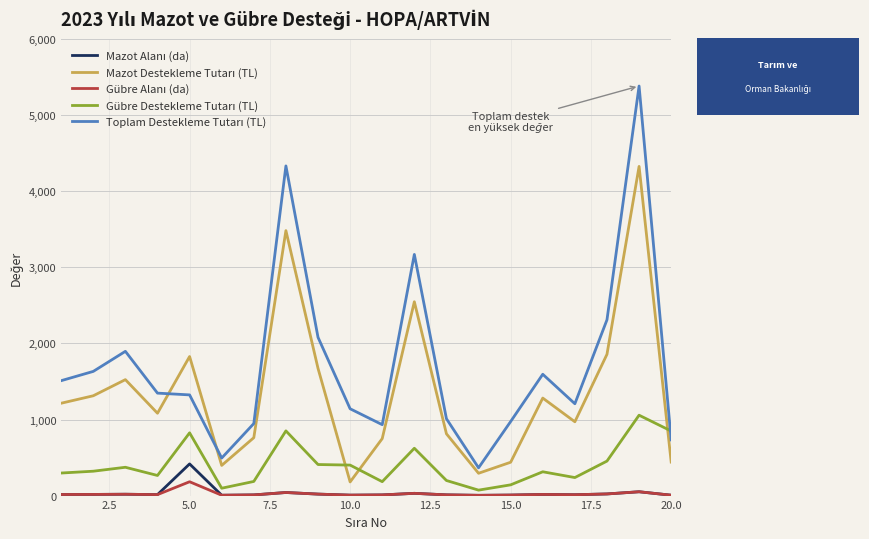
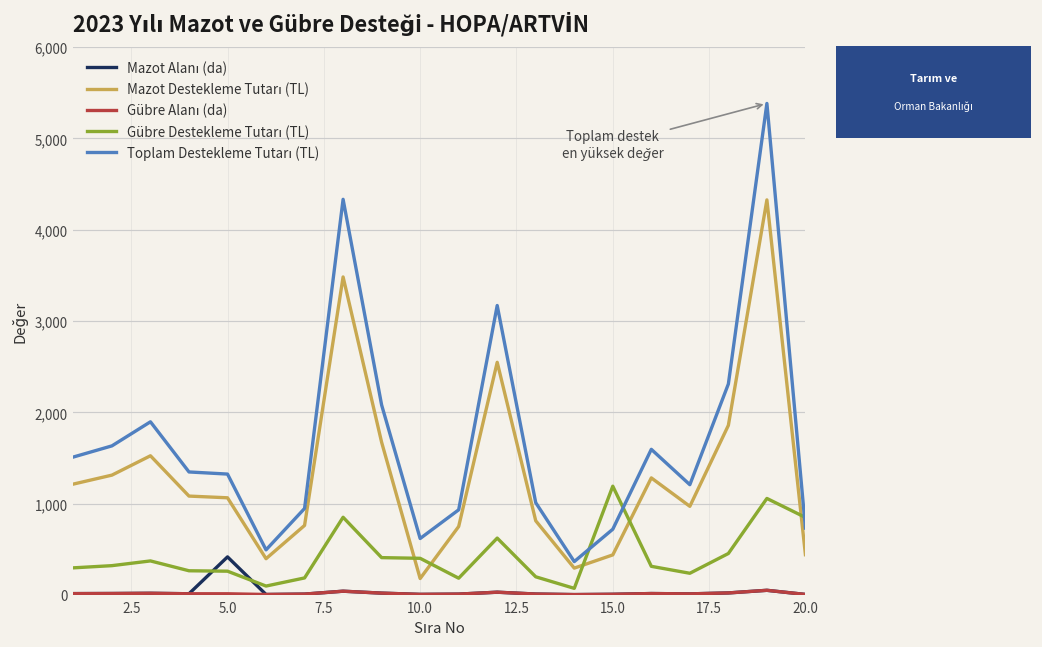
  {
    "Mazot Alanı (da)": {
      "5.0": "400"
    },
    "Mazot Destekleme Tutarı (TL)": {
-     "5.0": "1,800",
+     "5.0": "1,100",
      "10.0": "200",
      "15.0": "400",
      "20.0": "400"
    },
    "Gübre Alanı (da)": {
-     "5.0": "200"
+     "5.0": "0"
    },
    "Gübre Destekleme Tutarı (TL)": {
-     "5.0": "800",
+     "5.0": "300",
      "10.0": "400",
-     "15.0": "100",
+     "15.0": "1,200",
      "20.0": "800"
    },
    "Toplam Destekleme Tutarı (TL)": {
      "5.0": "1,300",
-     "10.0": "1,100",
-     "15.0": "1,000",
+     "10.0": "600",
+     "15.0": "700",
      "20.0": "700"
    }
  }
